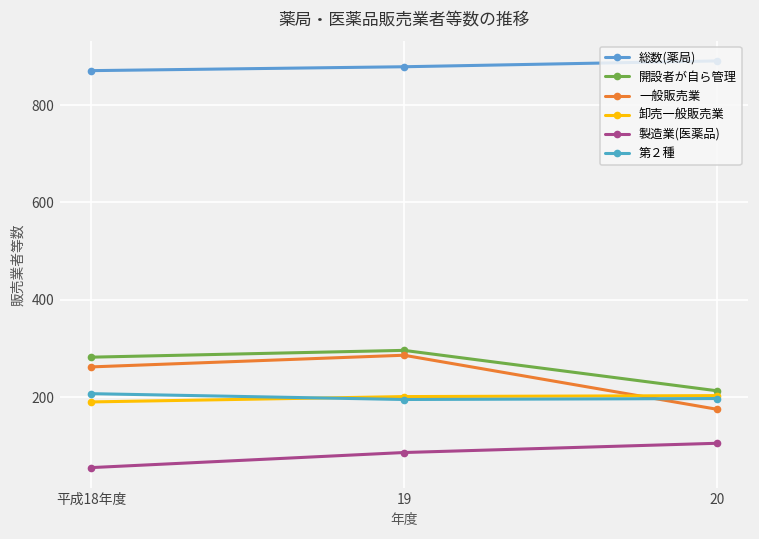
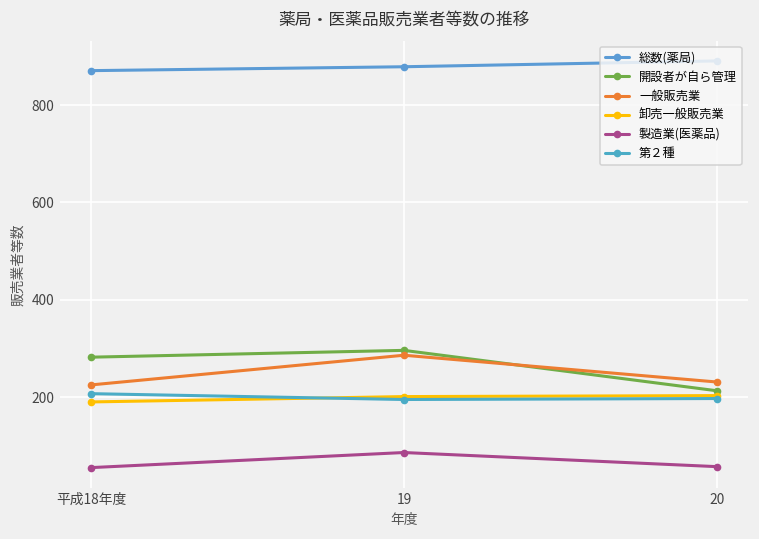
  {
    "開設者が自ら管理": {
      "平成18年度": 280,
      "19": 300,
      "20": 210
    },
    "一般販売業": {
-     "平成18年度": 260,
+     "平成18年度": 230,
      "19": 290,
-     "20": 180
+     "20": 230
    },
    "卸売一般販売業": {
      "平成18年度": 190,
      "19": 200,
      "20": 200
    },
    "製造業(医薬品)": {
      "平成18年度": 60,
      "19": 90,
-     "20": 110
+     "20": 60
    }
  }
